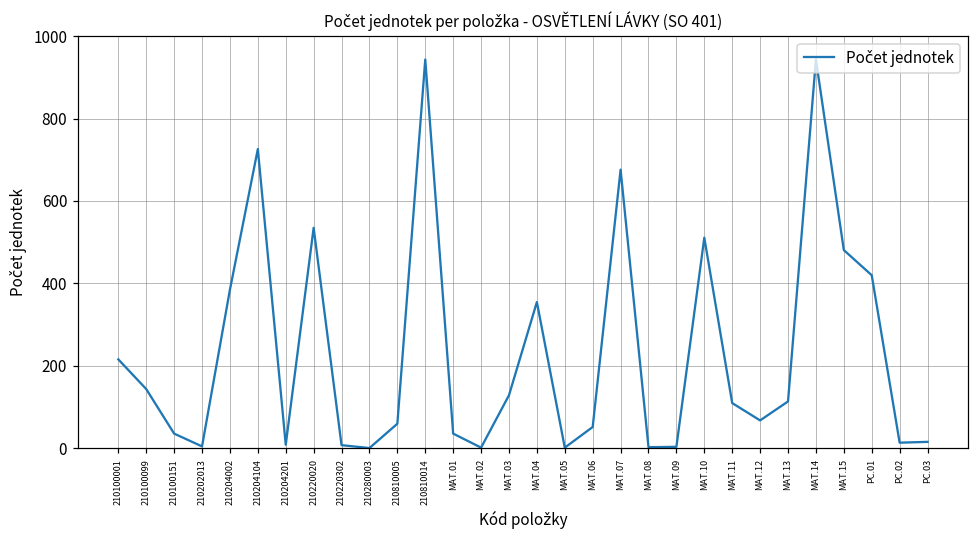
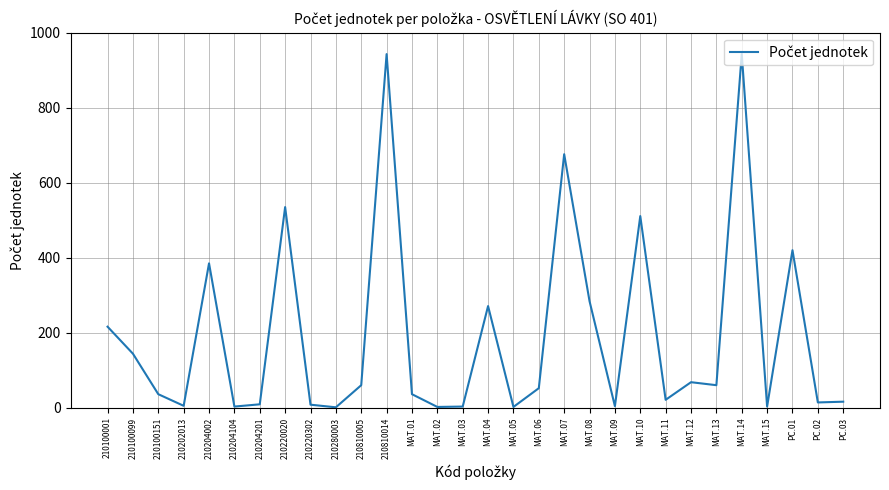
  {
    "210100001": 220,
    "210100099": 140,
    "210100151": 40,
    "210202013": 10,
    "210204002": 390,
-   "210204104": 730,
+   "210204104": 0,
    "210204201": 10,
    "210220020": 540,
    "210220302": 10,
    "210280003": 0,
    "210810005": 60,
    "210810014": 940,
    "MAT.01": 40,
    "MAT.02": 0,
-   "MAT.03": 130,
-   "MAT.04": 360,
+   "MAT.03": 0,
+   "MAT.04": 270,
    "MAT.05": 0,
    "MAT.06": 50,
    "MAT.07": 680,
-   "MAT.08": 0,
+   "MAT.08": 280,
    "MAT.09": 0,
    "MAT.10": 510,
-   "MAT.11": 110,
+   "MAT.11": 20,
    "MAT.12": 70,
-   "MAT.13": 110,
-   "MAT.15": 480,
+   "MAT.13": 60,
+   "MAT.15": 0,
    "PC.01": 420,
    "PC.02": 10,
    "PC.03": 20
  }
